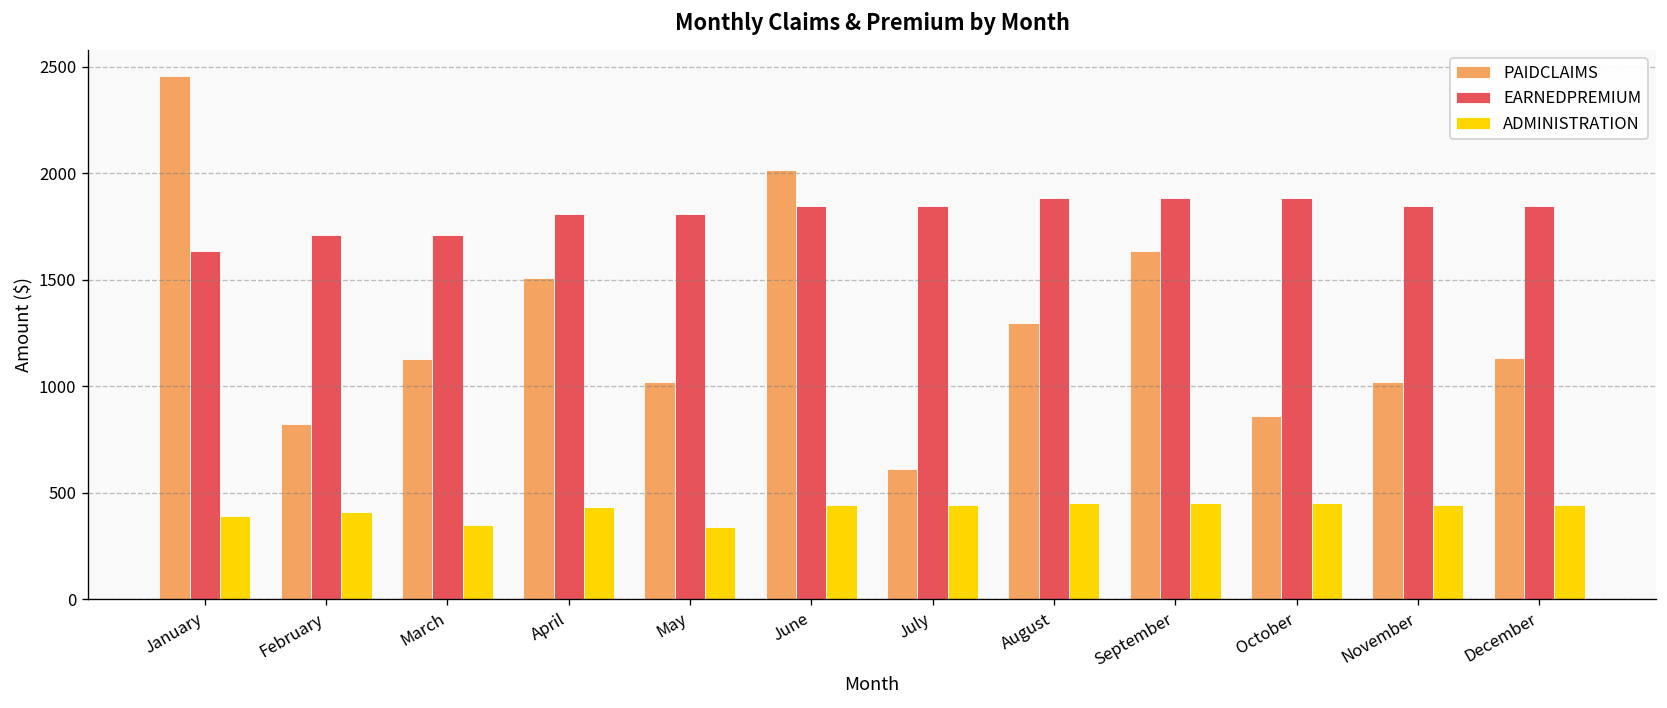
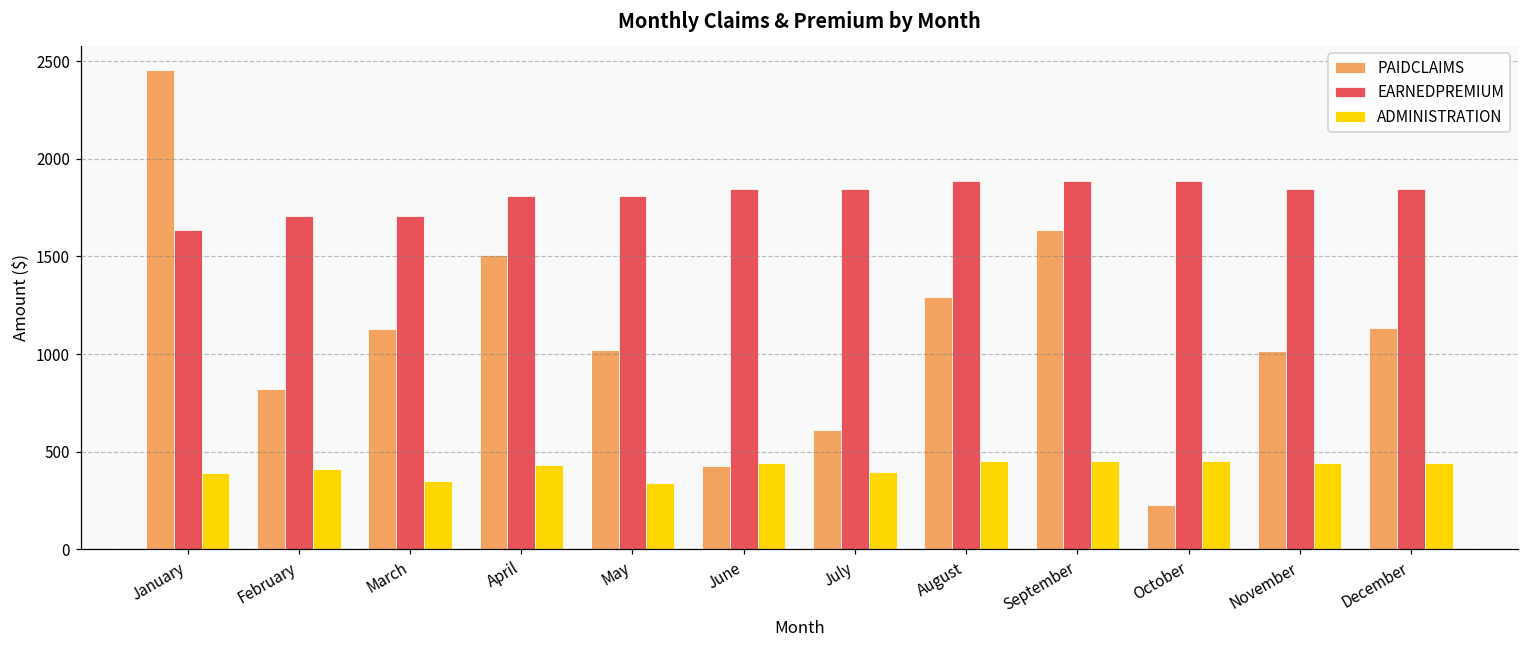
  {
    "PAIDCLAIMS": {
      "January": 2460,
      "February": 820,
      "March": 1130,
      "April": 1510,
      "May": 1020,
-     "June": 2020,
+     "June": 430,
      "July": 610,
      "August": 1290,
      "September": 1640,
-     "October": 860,
+     "October": 230,
      "November": 1020,
      "December": 1130
    },
    "EARNEDPREMIUM": {
      "January": 1630,
      "February": 1710,
      "March": 1710,
      "April": 1810,
      "May": 1810,
      "June": 1850,
      "July": 1850,
      "August": 1890,
      "September": 1890,
      "October": 1890,
      "November": 1850,
      "December": 1850
    },
    "ADMINISTRATION": {
      "January": 390,
      "February": 410,
      "March": 350,
      "April": 430,
      "May": 340,
      "June": 440,
-     "July": 440,
+     "July": 390,
      "August": 450,
      "September": 450,
      "October": 450,
      "November": 440,
      "December": 440
    }
  }
